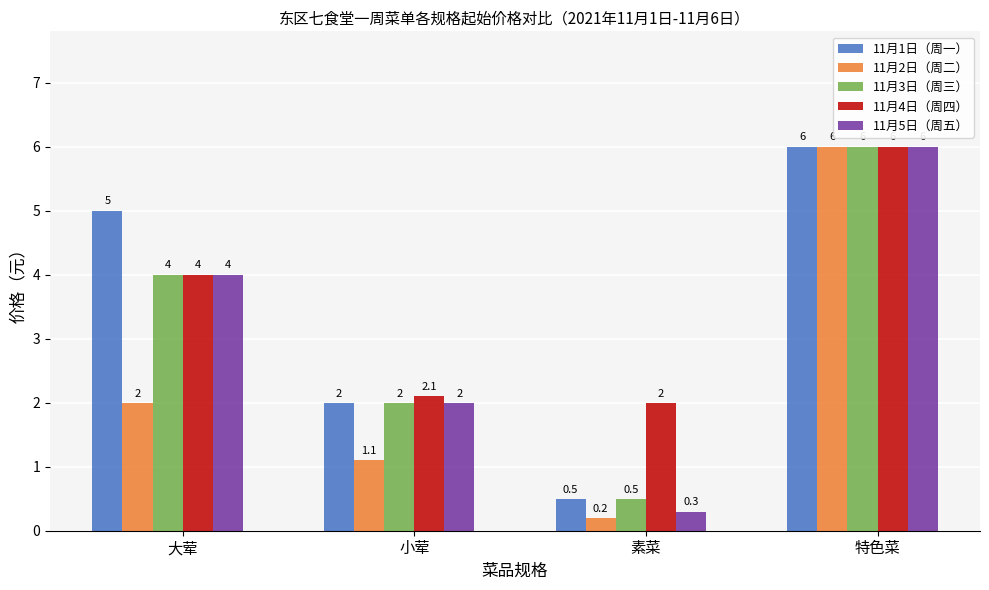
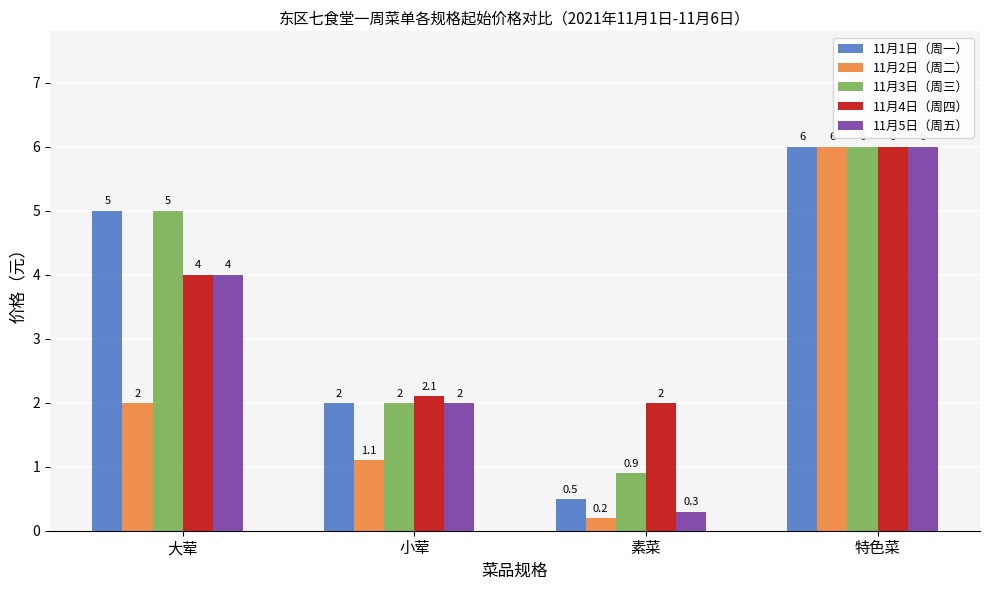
  {
    "11月1日（周一）": {
      "大荤": 5,
      "小荤": 2,
      "素菜": 0.5,
      "特色菜": 6
    },
    "11月2日（周二）": {
      "大荤": 2,
      "小荤": 1.1,
      "素菜": 0.2
    },
    "11月3日（周三）": {
-     "大荤": 4,
+     "大荤": 5,
      "小荤": 2,
-     "素菜": 0.5
+     "素菜": 0.9
    },
    "11月4日（周四）": {
      "大荤": 4,
      "小荤": 2.1,
      "素菜": 2
    },
    "11月5日（周五）": {
      "大荤": 4,
      "小荤": 2,
      "素菜": 0.3
    }
  }
